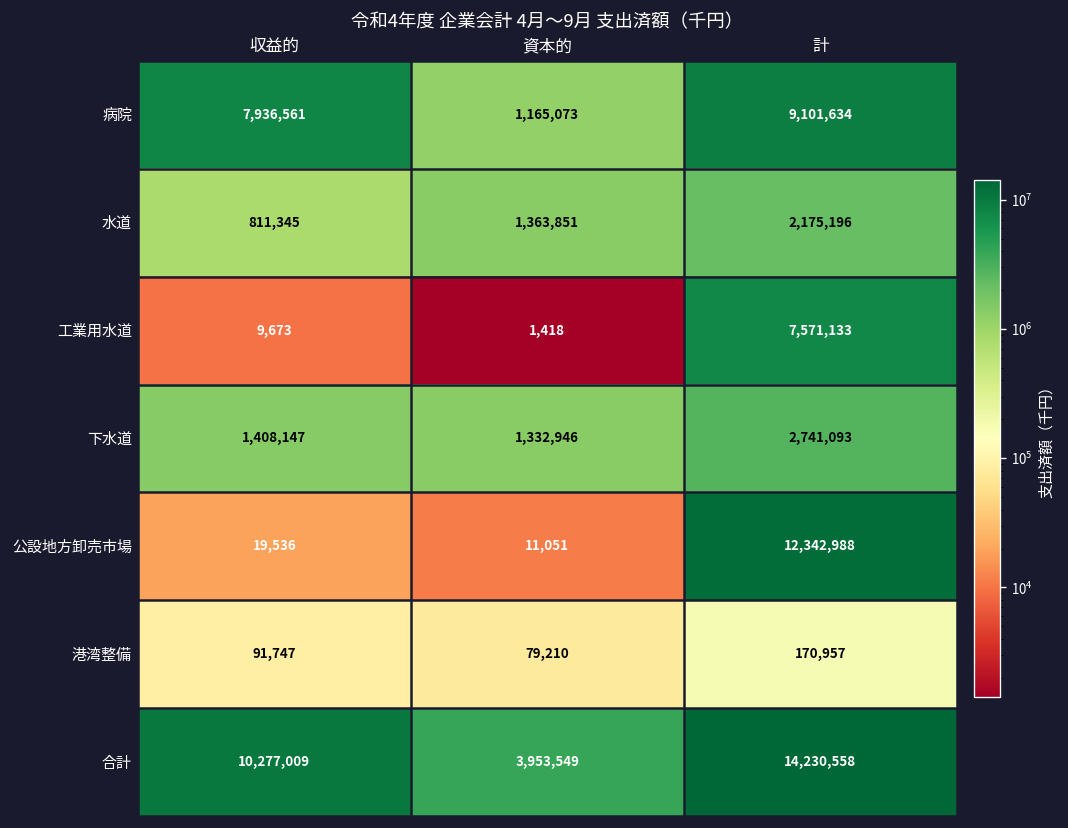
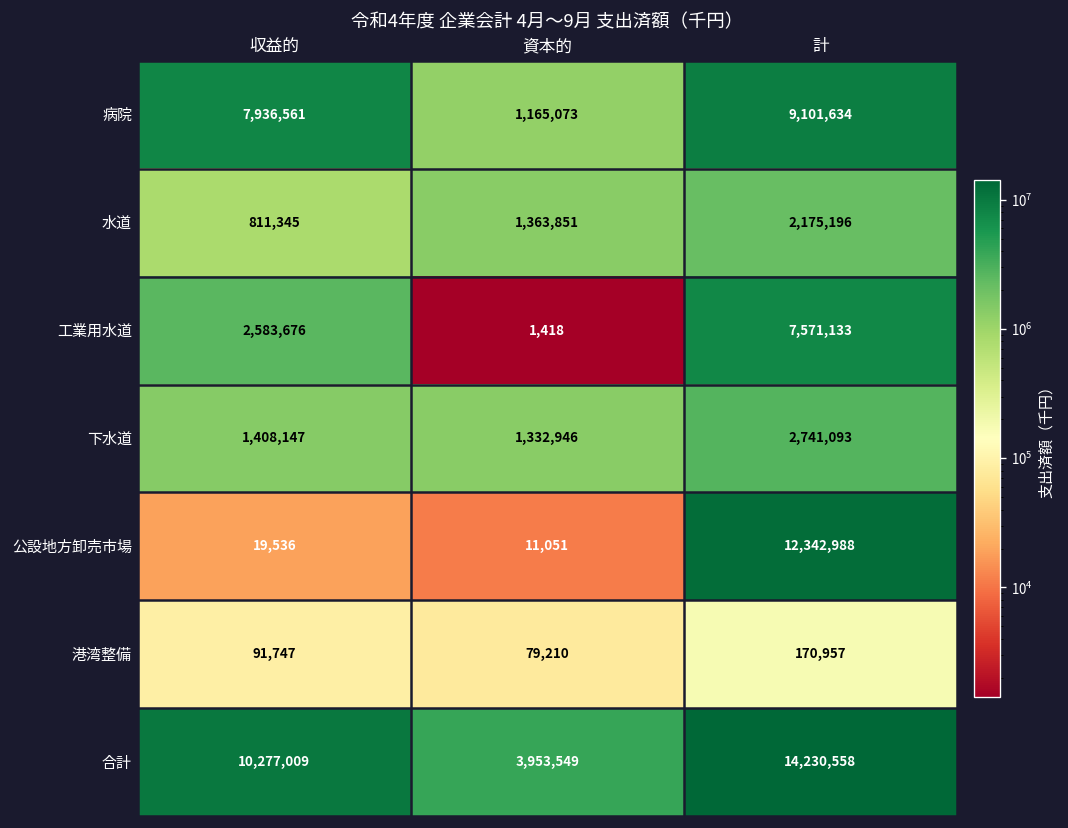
  {
    "病院": {
      "収益的": "7,936,561",
      "資本的": "1,165,073",
      "計": "9,101,634"
    },
    "水道": {
      "収益的": "811,345",
      "資本的": "1,363,851",
      "計": "2,175,196"
    },
    "工業用水道": {
-     "収益的": "9,673",
+     "収益的": "2,583,676",
      "資本的": "1,418",
      "計": "7,571,133"
    },
    "下水道": {
      "収益的": "1,408,147",
      "資本的": "1,332,946",
      "計": "2,741,093"
    },
    "公設地方卸売市場": {
      "収益的": "19,536",
      "資本的": "11,051",
      "計": "12,342,988"
    },
    "港湾整備": {
      "収益的": "91,747",
      "資本的": "79,210",
      "計": "170,957"
    },
    "合計": {
      "収益的": "10,277,009",
      "資本的": "3,953,549",
      "計": "14,230,558"
    }
  }
